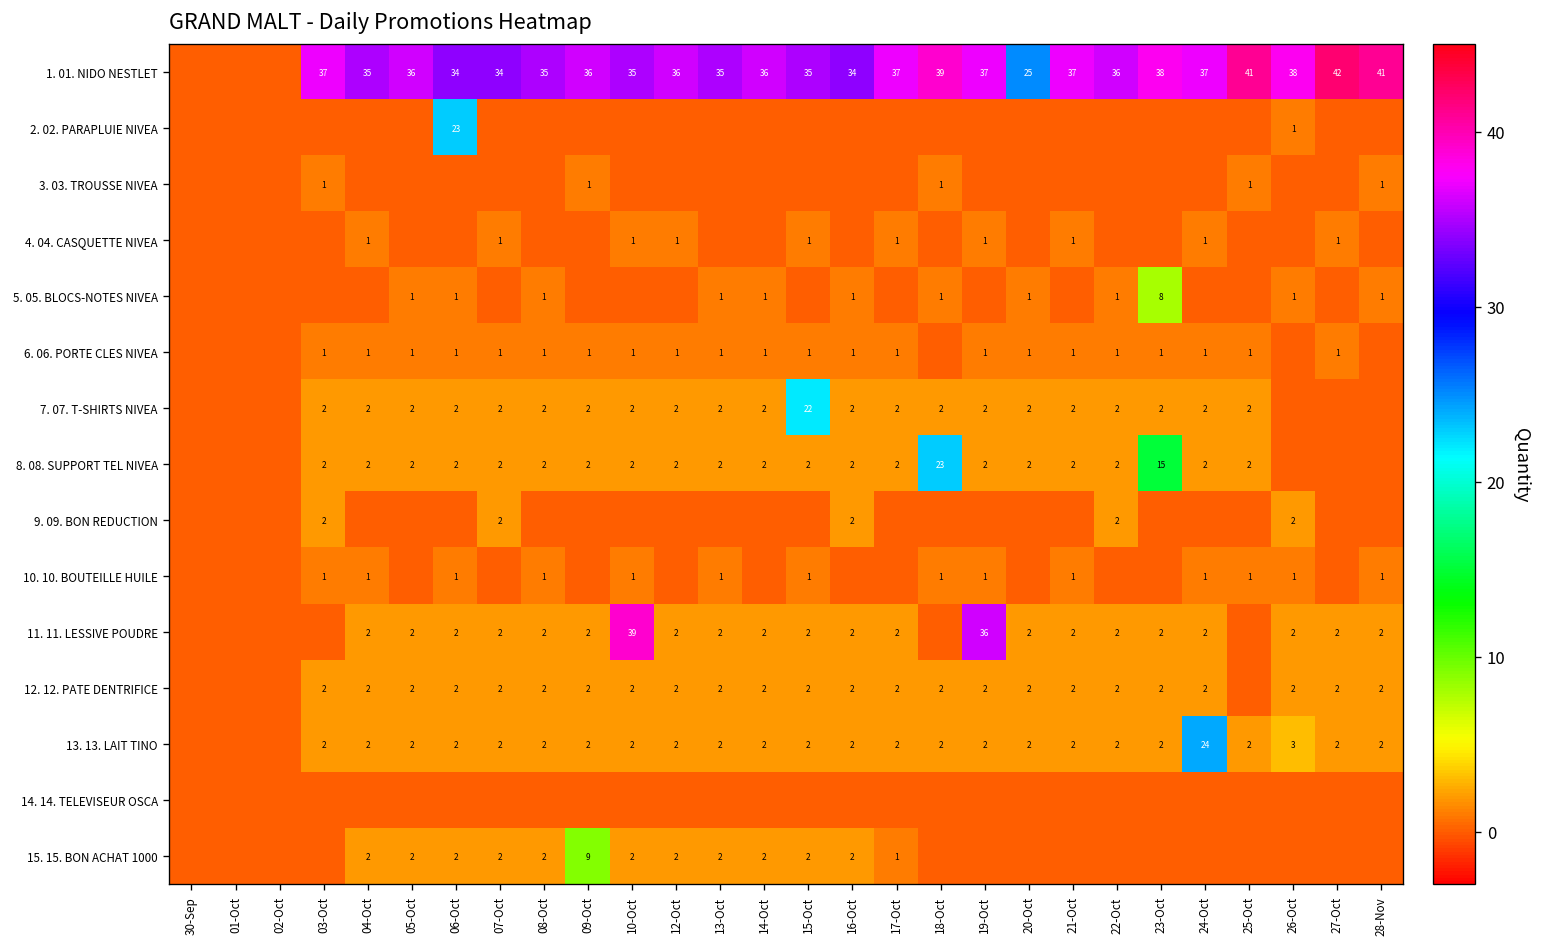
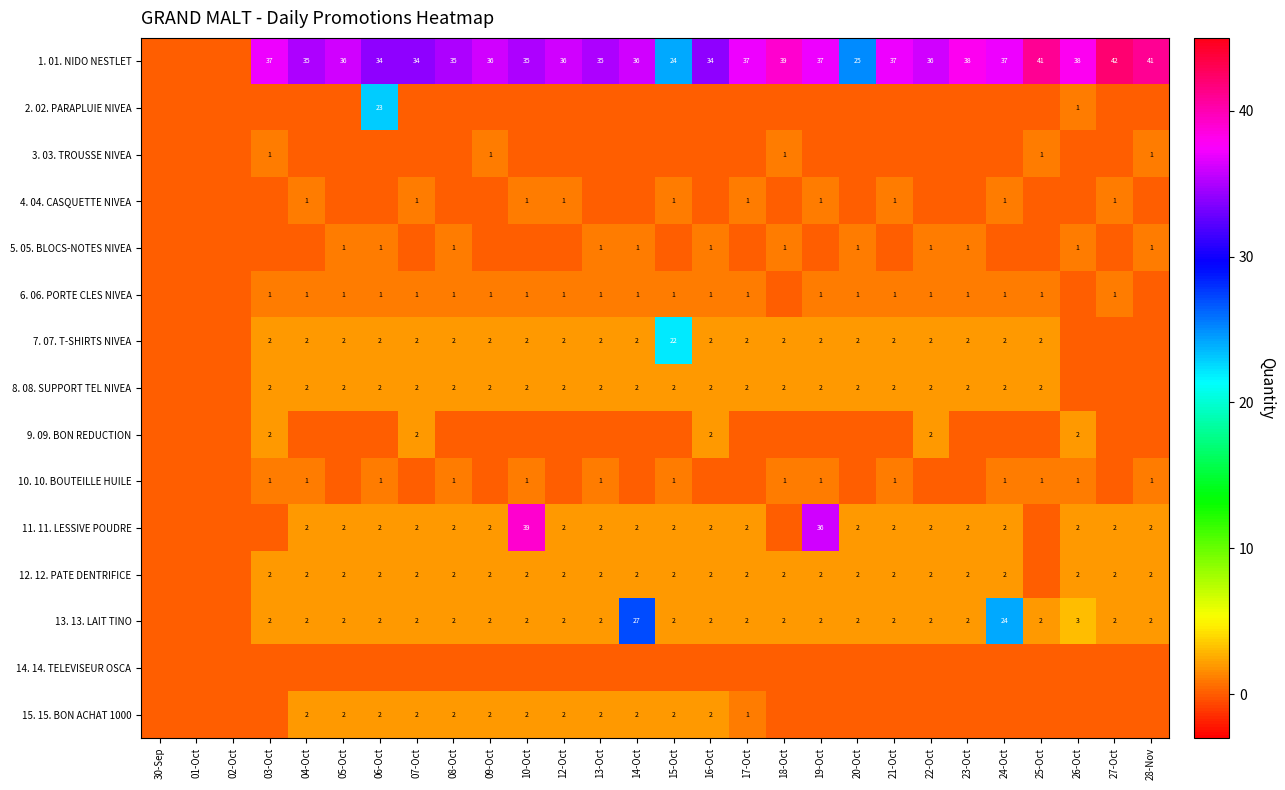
  {
    "1. 01. NIDO NESTLET": {
      "03-Oct": 37,
      "04-Oct": 35,
      "05-Oct": 36,
      "06-Oct": 34,
      "07-Oct": 34,
      "08-Oct": 35,
      "09-Oct": 36,
      "10-Oct": 35,
      "12-Oct": 36,
      "13-Oct": 35,
      "14-Oct": 36,
-     "15-Oct": 35,
+     "15-Oct": 24,
      "16-Oct": 34,
      "17-Oct": 37,
      "18-Oct": 39,
      "19-Oct": 37,
      "20-Oct": 25,
      "21-Oct": 37,
      "22-Oct": 36,
      "23-Oct": 38,
      "24-Oct": 37,
      "25-Oct": 41,
      "26-Oct": 38,
      "27-Oct": 42,
      "28-Nov": 41
    },
    "5. 05. BLOCS-NOTES NIVEA": {
      "05-Oct": 1,
      "06-Oct": 1,
      "08-Oct": 1,
      "13-Oct": 1,
      "14-Oct": 1,
      "16-Oct": 1,
      "18-Oct": 1,
      "20-Oct": 1,
      "22-Oct": 1,
-     "23-Oct": 8,
+     "23-Oct": 1,
      "26-Oct": 1,
      "28-Nov": 1
    },
    "8. 08. SUPPORT TEL NIVEA": {
      "03-Oct": 2,
      "04-Oct": 2,
      "05-Oct": 2,
      "06-Oct": 2,
      "07-Oct": 2,
      "08-Oct": 2,
      "09-Oct": 2,
      "10-Oct": 2,
      "12-Oct": 2,
      "13-Oct": 2,
      "14-Oct": 2,
      "15-Oct": 2,
      "16-Oct": 2,
      "17-Oct": 2,
-     "18-Oct": 23,
+     "18-Oct": 2,
      "19-Oct": 2,
      "20-Oct": 2,
      "21-Oct": 2,
      "22-Oct": 2,
-     "23-Oct": 15,
+     "23-Oct": 2,
      "24-Oct": 2,
      "25-Oct": 2
    },
    "13. 13. LAIT TINO": {
      "03-Oct": 2,
      "04-Oct": 2,
      "05-Oct": 2,
      "06-Oct": 2,
      "07-Oct": 2,
      "08-Oct": 2,
      "09-Oct": 2,
      "10-Oct": 2,
      "12-Oct": 2,
      "13-Oct": 2,
-     "14-Oct": 2,
+     "14-Oct": 27,
      "15-Oct": 2,
      "16-Oct": 2,
      "17-Oct": 2,
      "18-Oct": 2,
      "19-Oct": 2,
      "20-Oct": 2,
      "21-Oct": 2,
      "22-Oct": 2,
      "23-Oct": 2,
      "24-Oct": 24,
      "25-Oct": 2,
      "26-Oct": 3,
      "27-Oct": 2,
      "28-Nov": 2
    },
    "15. 15. BON ACHAT 1000": {
      "04-Oct": 2,
      "05-Oct": 2,
      "06-Oct": 2,
      "07-Oct": 2,
      "08-Oct": 2,
-     "09-Oct": 9,
+     "09-Oct": 2,
      "10-Oct": 2,
      "12-Oct": 2,
      "13-Oct": 2,
      "14-Oct": 2,
      "15-Oct": 2,
      "16-Oct": 2,
      "17-Oct": 1
    }
  }
